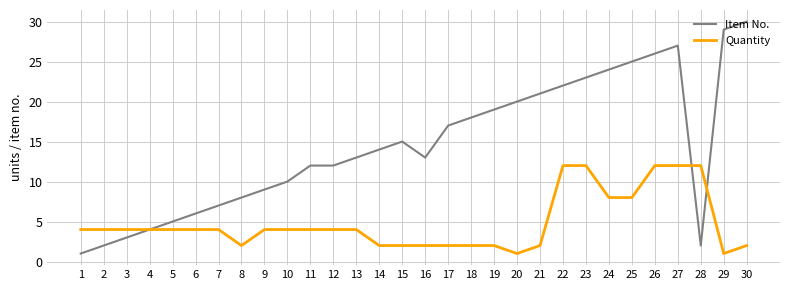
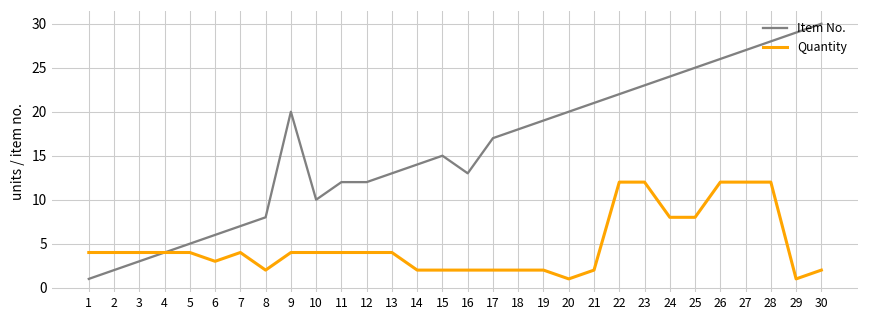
  {
    "Item No.": {
      "1": 1,
      "2": 2,
      "3": 3,
      "5": 5,
      "6": 6,
      "7": 7,
      "8": 8,
-     "9": 9,
+     "9": 20,
      "10": 10,
      "11": 12,
      "12": 12,
      "13": 13,
      "14": 14,
      "15": 15,
      "16": 13,
      "17": 17,
      "18": 18,
      "19": 19,
      "20": 20,
      "21": 21,
      "22": 22,
      "23": 23,
      "24": 24,
      "25": 25,
      "26": 26,
      "27": 27,
-     "28": 2,
+     "28": 28,
      "29": 29,
      "30": 30
    },
    "Quantity": {
      "1": 4,
      "2": 4,
      "3": 4,
      "5": 4,
-     "6": 4,
+     "6": 3,
      "7": 4,
      "8": 2,
      "9": 4,
      "10": 4,
      "11": 4,
      "12": 4,
      "13": 4,
      "14": 2,
      "15": 2,
      "16": 2,
      "17": 2,
      "18": 2,
      "19": 2,
      "20": 1,
      "21": 2,
      "22": 12,
      "23": 12,
      "24": 8,
      "25": 8,
      "26": 12,
      "27": 12,
      "28": 12,
      "29": 1,
      "30": 2
    }
  }
